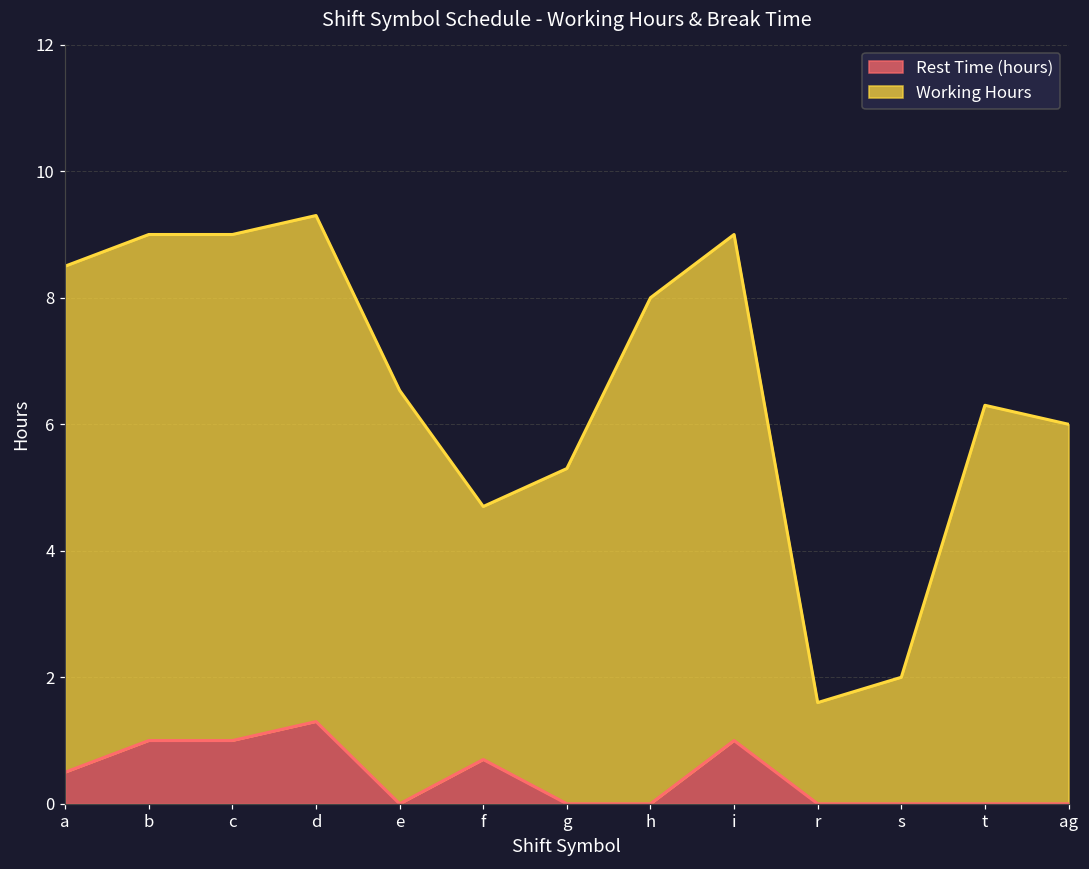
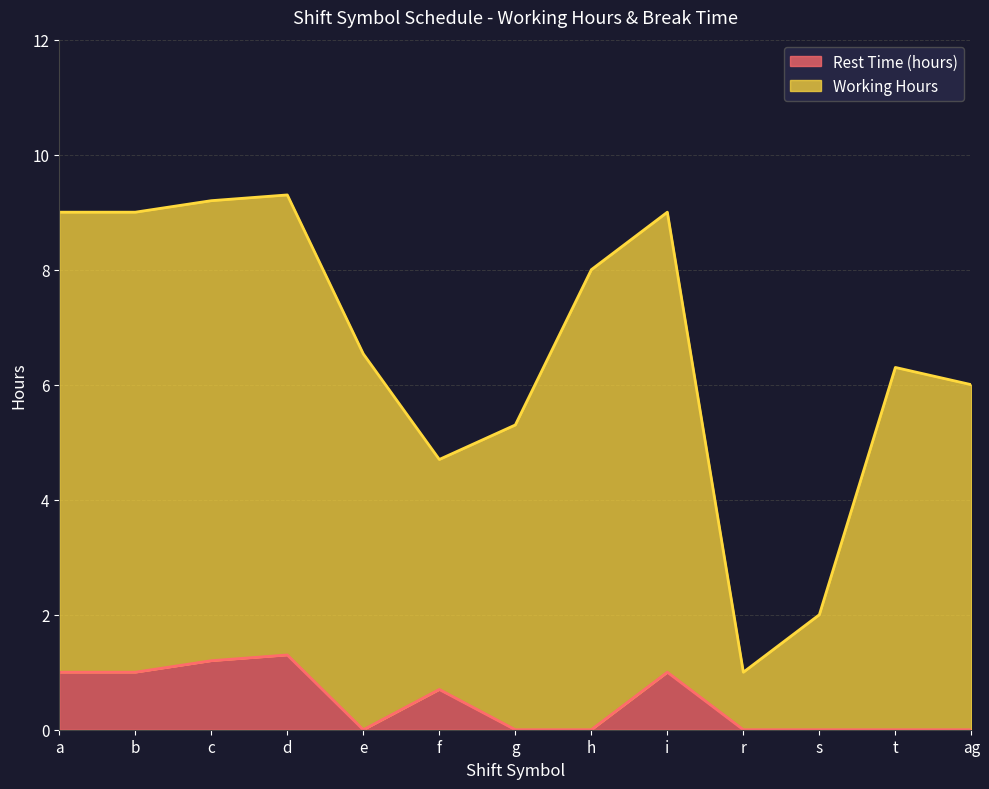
  {
    "Rest Time (hours)": {
-     "a": 0.5,
+     "a": 1.0,
      "b": 1.0,
-     "c": 1.0,
+     "c": 1.2,
      "d": 1.3,
      "e": 0.0,
      "f": 0.7,
      "g": 0.0,
      "h": 0.0,
      "i": 1.0,
      "r": 0.0,
      "s": 0.0,
      "t": 0.0,
      "ag": 0.0
    },
    "Working Hours": {
      "a": 8.0,
      "b": 8.0,
      "c": 8.0,
      "d": 8.0,
      "e": 6.5,
      "f": 4.0,
      "g": 5.3,
      "h": 8.0,
      "i": 8.0,
-     "r": 1.6,
+     "r": 1.0,
      "s": 2.0,
      "t": 6.3,
      "ag": 6.0
    }
  }
